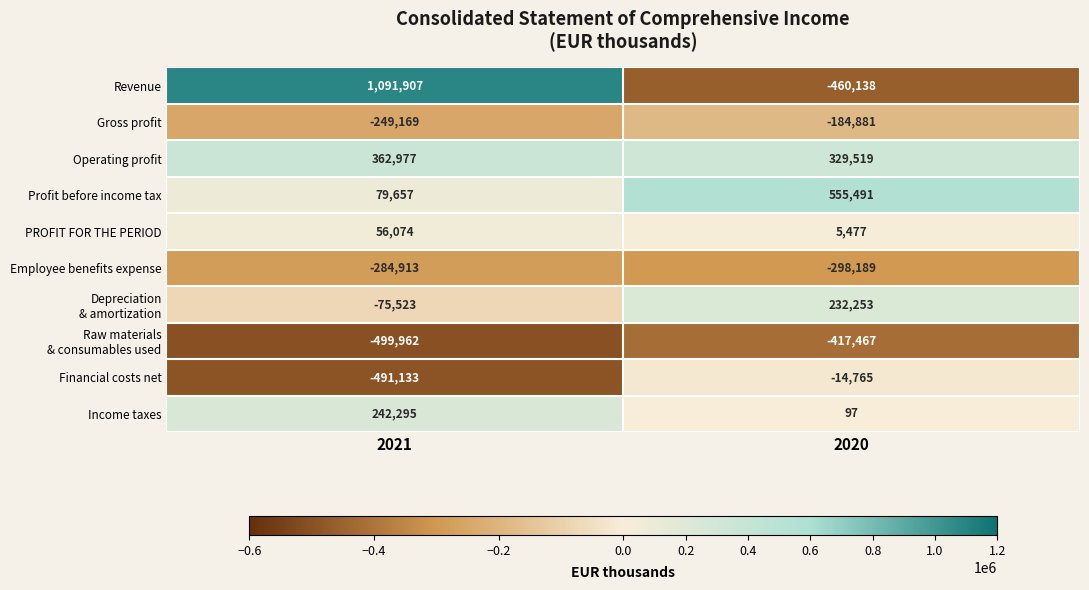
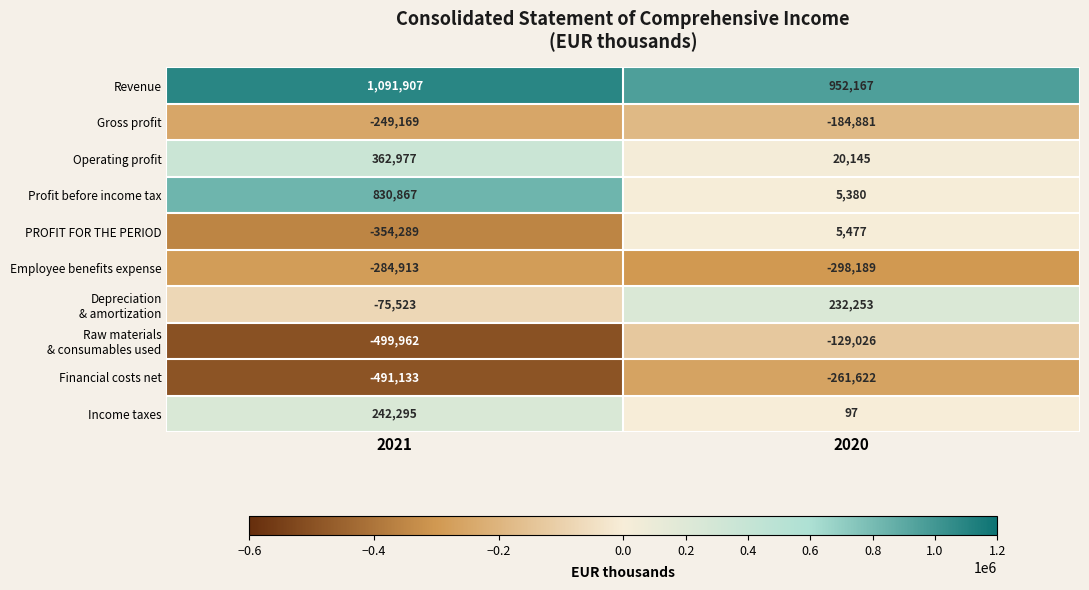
  {
    "Revenue": {
      "2021": "1,091,907",
-     "2020": "-460,138"
+     "2020": "952,167"
    },
    "Gross profit": {
      "2021": "-249,169",
      "2020": "-184,881"
    },
    "Operating profit": {
      "2021": "362,977",
-     "2020": "329,519"
+     "2020": "20,145"
    },
    "Profit before income tax": {
-     "2021": "79,657",
-     "2020": "555,491"
+     "2021": "830,867",
+     "2020": "5,380"
    },
    "PROFIT FOR THE PERIOD": {
-     "2021": "56,074",
+     "2021": "-354,289",
      "2020": "5,477"
    },
    "Employee benefits expense": {
      "2021": "-284,913",
      "2020": "-298,189"
    },
    "Depreciation & amortization": {
      "2021": "-75,523",
      "2020": "232,253"
    },
    "Raw materials & consumables used": {
      "2021": "-499,962",
-     "2020": "-417,467"
+     "2020": "-129,026"
    },
    "Financial costs net": {
      "2021": "-491,133",
-     "2020": "-14,765"
+     "2020": "-261,622"
    },
    "Income taxes": {
      "2021": "242,295",
      "2020": "97"
    }
  }
